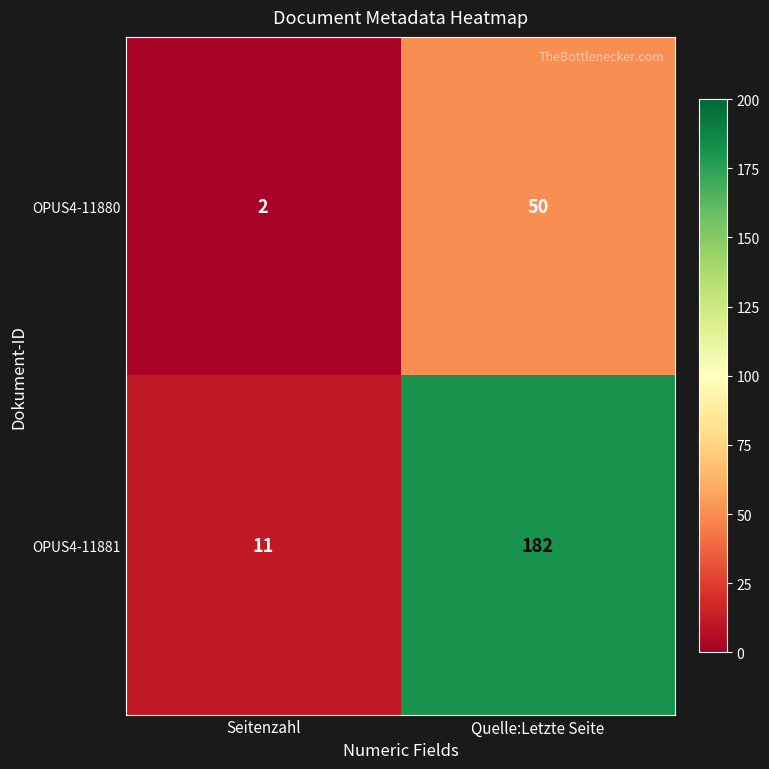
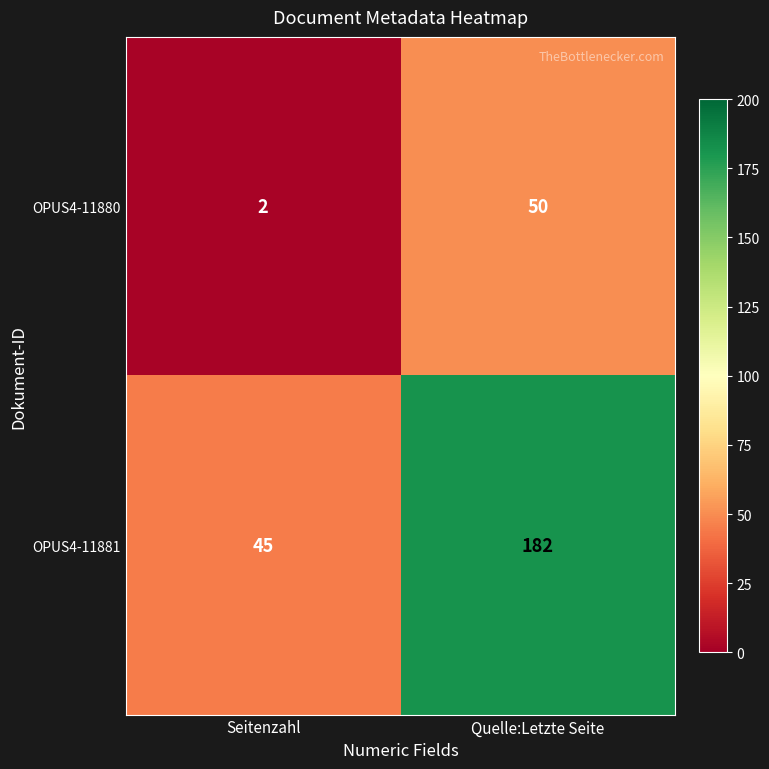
  {
    "OPUS4-11880": {
      "Seitenzahl": 2
    },
    "OPUS4-11881": {
-     "Seitenzahl": 11,
+     "Seitenzahl": 45,
      "Quelle:Letzte Seite": 182
    }
  }
